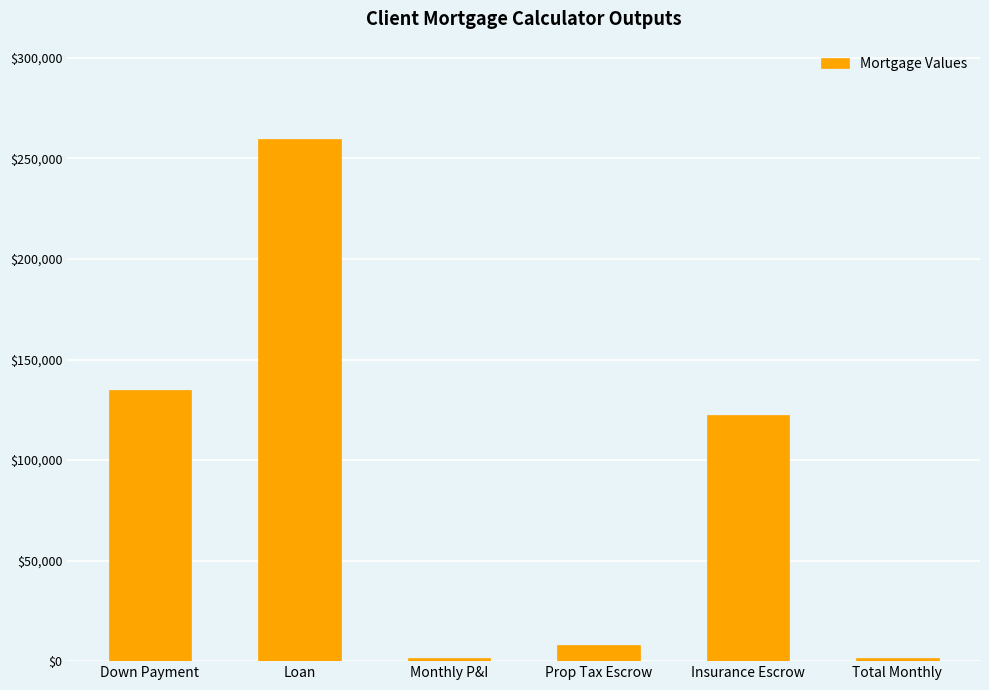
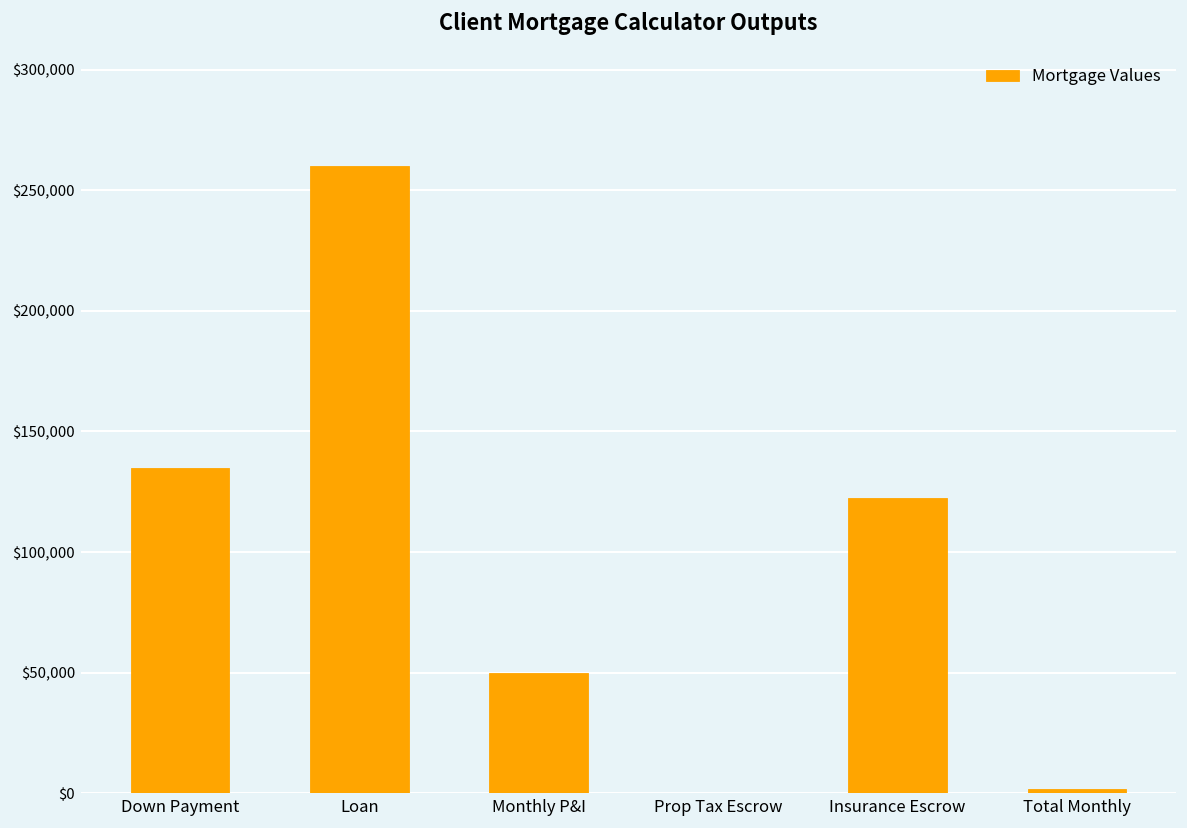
  {
    "Down Payment": "$135,000",
    "Loan": "$260,000",
-   "Monthly P&I": "$1,000",
-   "Prop Tax Escrow": "$8,000",
+   "Monthly P&I": "$50,000",
+   "Prop Tax Escrow": "$0",
    "Insurance Escrow": "$122,000",
    "Total Monthly": "$2,000"
  }
